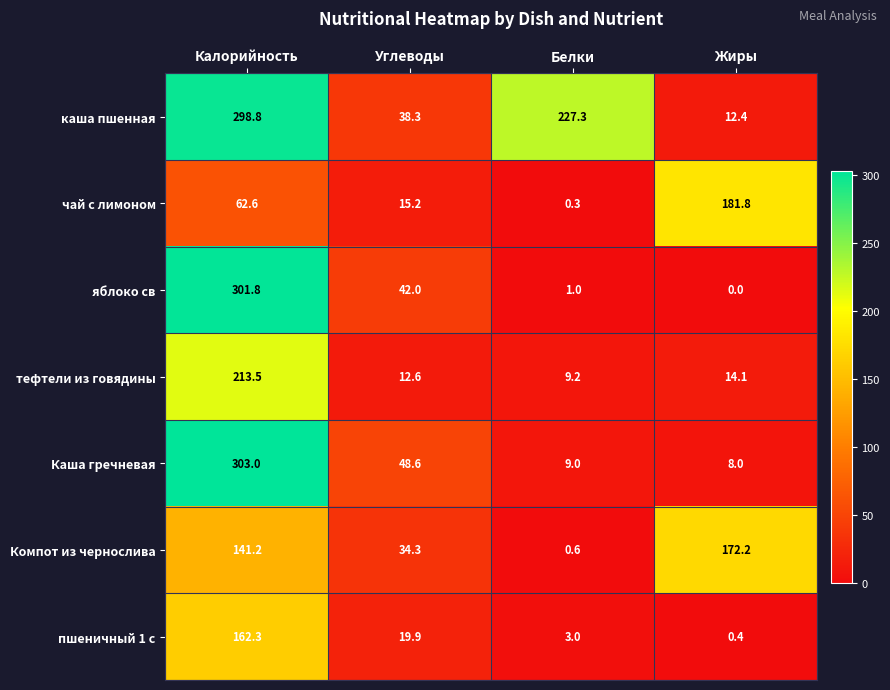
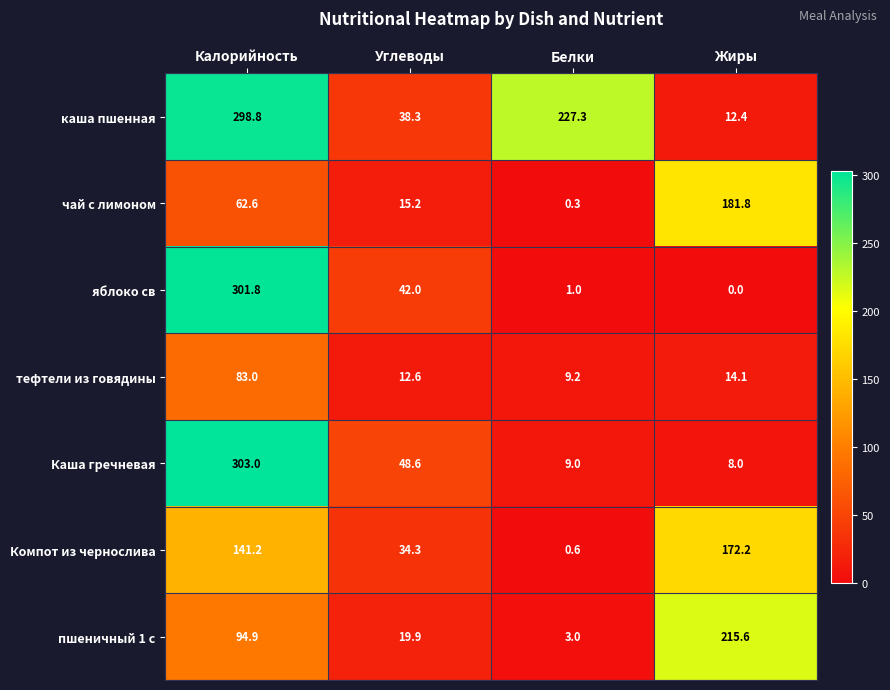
  {
    "каша пшенная": {
      "Калорийность": 298.8,
      "Углеводы": 38.3,
      "Белки": 227.3,
      "Жиры": 12.4
    },
    "чай с лимоном": {
      "Калорийность": 62.6,
      "Углеводы": 15.2,
      "Белки": 0.3,
      "Жиры": 181.8
    },
    "яблоко св": {
      "Калорийность": 301.8,
      "Углеводы": 42.0,
      "Белки": 1.0,
      "Жиры": 0.0
    },
    "тефтели из говядины": {
-     "Калорийность": 213.5,
+     "Калорийность": 83.0,
      "Углеводы": 12.6,
      "Белки": 9.2,
      "Жиры": 14.1
    },
    "Каша гречневая": {
      "Калорийность": 303.0,
      "Углеводы": 48.6,
      "Белки": 9.0,
      "Жиры": 8.0
    },
    "Компот из чернослива": {
      "Калорийность": 141.2,
      "Углеводы": 34.3,
      "Белки": 0.6,
      "Жиры": 172.2
    },
    "пшеничный 1 с": {
-     "Калорийность": 162.3,
+     "Калорийность": 94.9,
      "Углеводы": 19.9,
      "Белки": 3.0,
-     "Жиры": 0.4
+     "Жиры": 215.6
    }
  }
